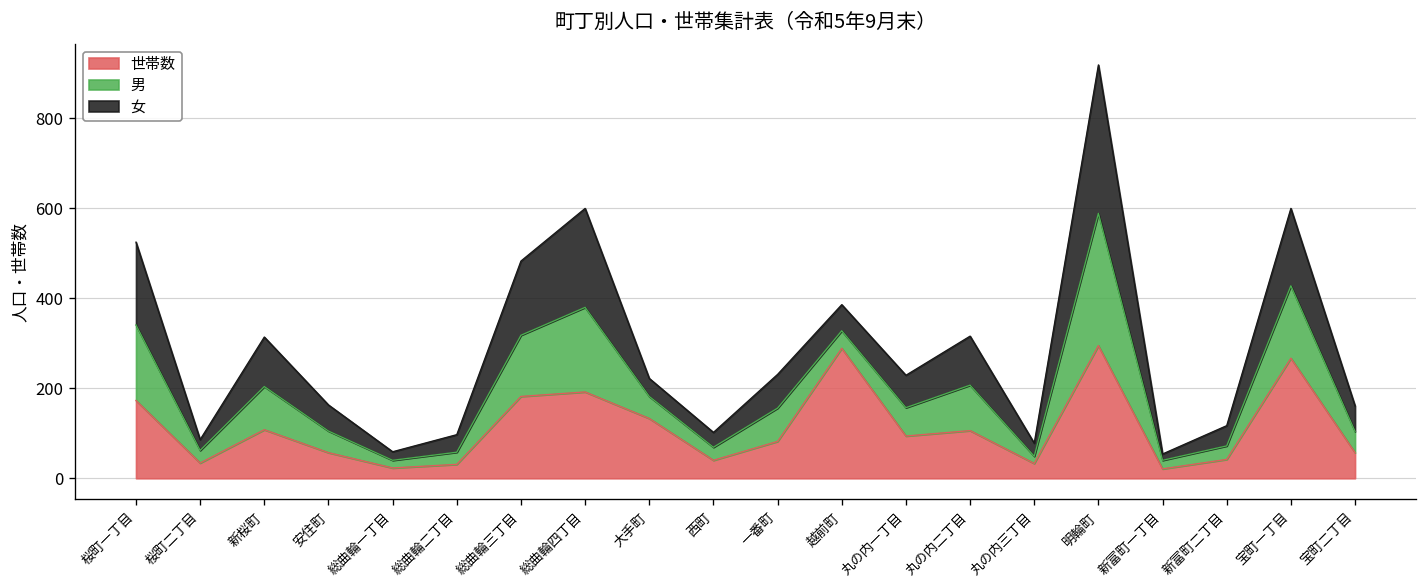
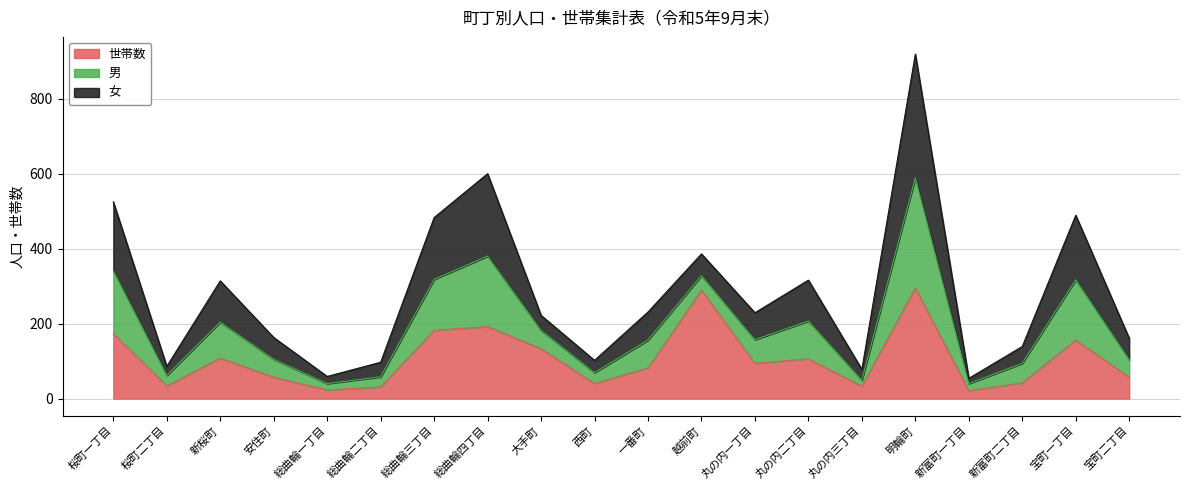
  {
    "世帯数": {
      "桜町一丁目": 170,
      "桜町二丁目": 30,
      "新桜町": 110,
      "安住町": 60,
      "総曲輪一丁目": 20,
      "総曲輪二丁目": 30,
      "総曲輪三丁目": 180,
      "総曲輪四丁目": 190,
      "大手町": 130,
      "西町": 40,
      "一番町": 80,
      "越前町": 290,
      "丸の内一丁目": 90,
      "丸の内二丁目": 110,
      "丸の内三丁目": 30,
      "明輪町": 300,
      "新富町一丁目": 20,
      "新富町二丁目": 40,
-     "宝町一丁目": 270,
+     "宝町一丁目": 160,
      "宝町二丁目": 60
    },
    "男": {
      "桜町一丁目": 170,
      "桜町二丁目": 30,
      "新桜町": 100,
      "安住町": 50,
      "総曲輪一丁目": 20,
      "総曲輪二丁目": 30,
      "総曲輪三丁目": 140,
      "総曲輪四丁目": 190,
      "大手町": 50,
      "西町": 30,
      "一番町": 70,
      "越前町": 40,
      "丸の内一丁目": 60,
      "丸の内二丁目": 100,
      "丸の内三丁目": 20,
      "明輪町": 290,
      "新富町一丁目": 20,
-     "新富町二丁目": 30,
+     "新富町二丁目": 50,
      "宝町一丁目": 160,
      "宝町二丁目": 50
    },
    "女": {
      "桜町一丁目": 180,
      "桜町二丁目": 20,
      "新桜町": 110,
      "安住町": 60,
      "総曲輪一丁目": 20,
      "総曲輪二丁目": 40,
      "総曲輪三丁目": 170,
      "総曲輪四丁目": 220,
      "大手町": 40,
      "西町": 30,
      "一番町": 80,
      "越前町": 60,
      "丸の内一丁目": 70,
      "丸の内二丁目": 110,
      "丸の内三丁目": 30,
      "明輪町": 330,
      "新富町一丁目": 10,
      "新富町二丁目": 50,
      "宝町一丁目": 170,
      "宝町二丁目": 60
    }
  }
